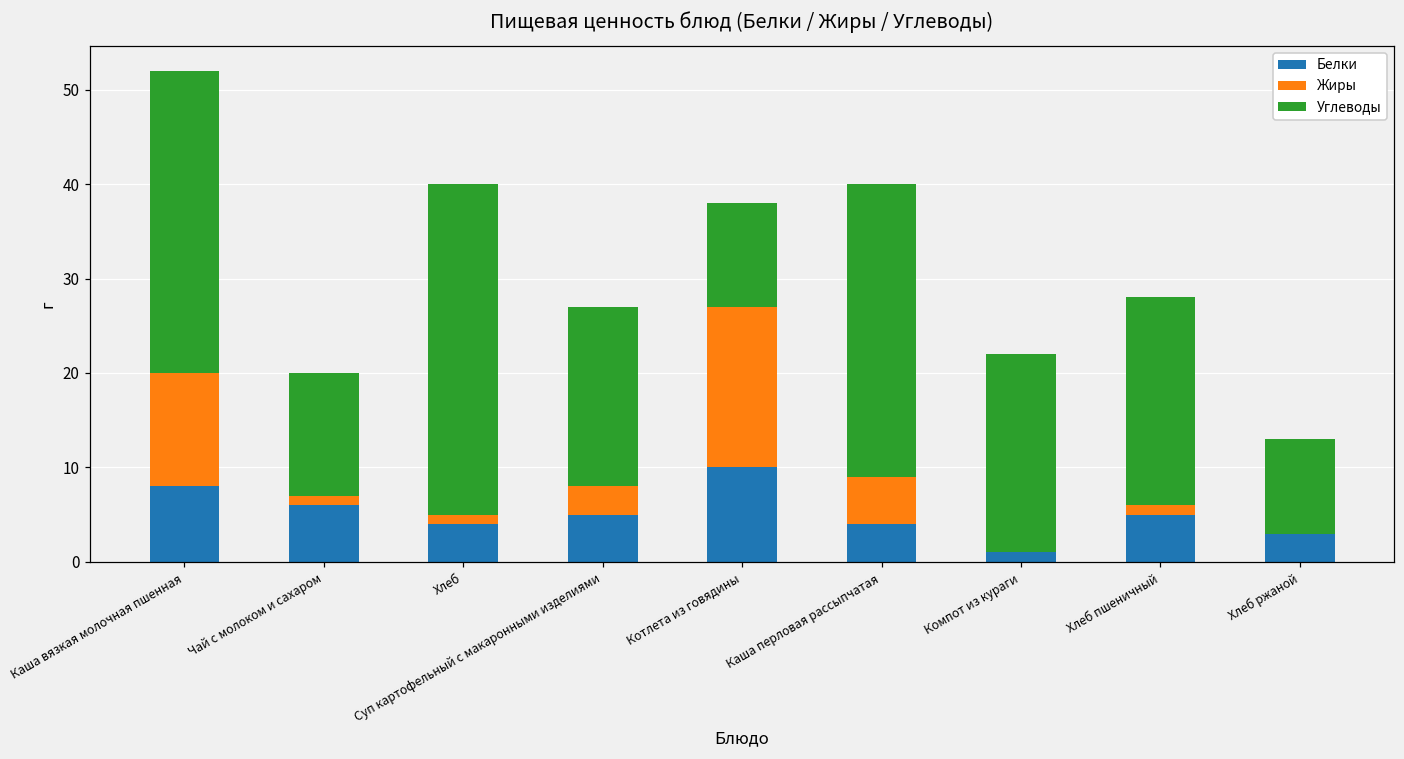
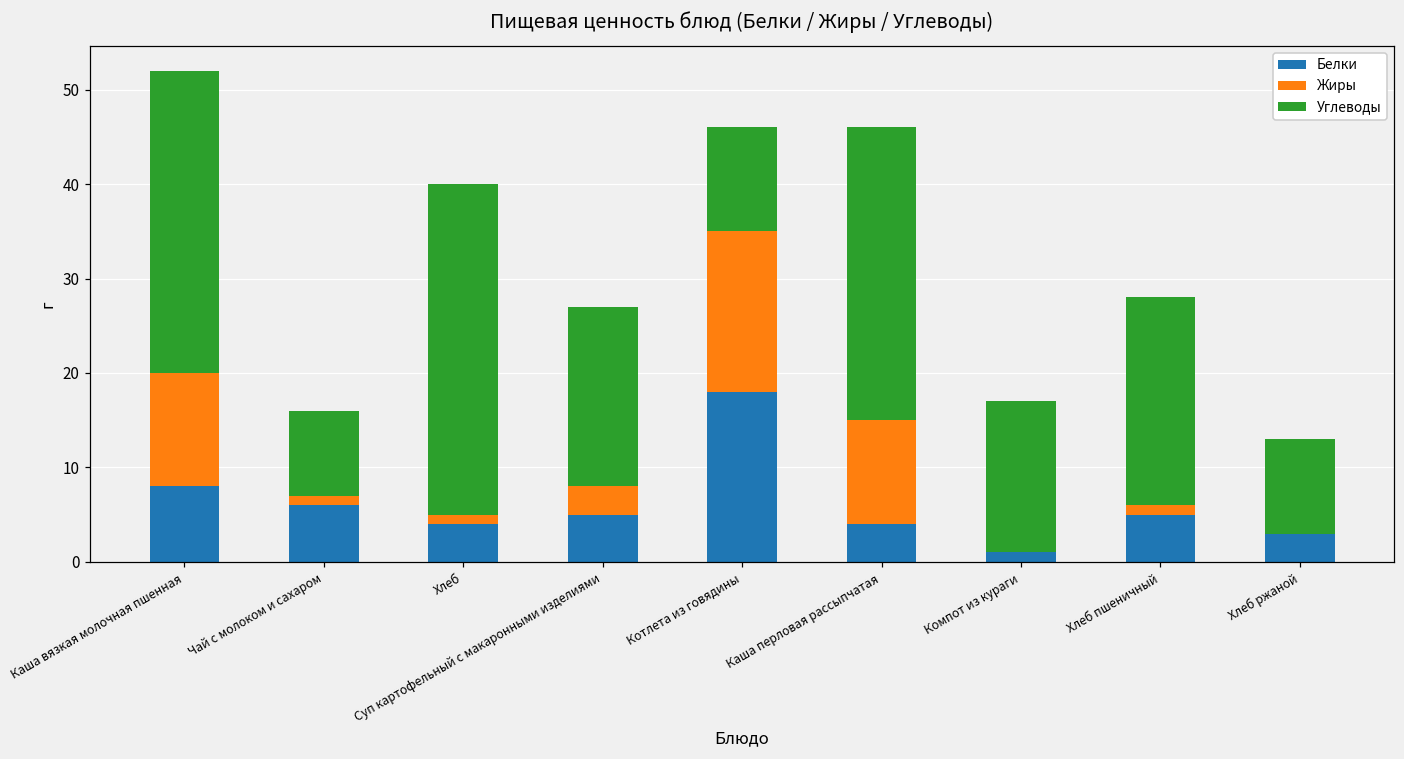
  {
    "Белки": {
      "Каша вязкая молочная пшенная": 8,
      "Чай с молоком и сахаром": 6,
      "Хлеб": 4,
      "Суп картофельный с макаронными изделиями": 5,
-     "Котлета из говядины": 10,
+     "Котлета из говядины": 18,
      "Каша перловая рассыпчатая": 4,
      "Компот из кураги": 1,
      "Хлеб пшеничный": 5,
      "Хлеб ржаной": 3
    },
    "Жиры": {
      "Каша вязкая молочная пшенная": 12,
      "Чай с молоком и сахаром": 1,
      "Хлеб": 1,
      "Суп картофельный с макаронными изделиями": 3,
      "Котлета из говядины": 17,
-     "Каша перловая рассыпчатая": 5,
+     "Каша перловая рассыпчатая": 11,
      "Компот из кураги": 0,
      "Хлеб пшеничный": 1,
      "Хлеб ржаной": 0
    },
    "Углеводы": {
      "Каша вязкая молочная пшенная": 32,
-     "Чай с молоком и сахаром": 13,
+     "Чай с молоком и сахаром": 9,
      "Хлеб": 35,
      "Суп картофельный с макаронными изделиями": 19,
      "Котлета из говядины": 11,
      "Каша перловая рассыпчатая": 31,
-     "Компот из кураги": 21,
+     "Компот из кураги": 16,
      "Хлеб пшеничный": 22,
      "Хлеб ржаной": 10
    }
  }
